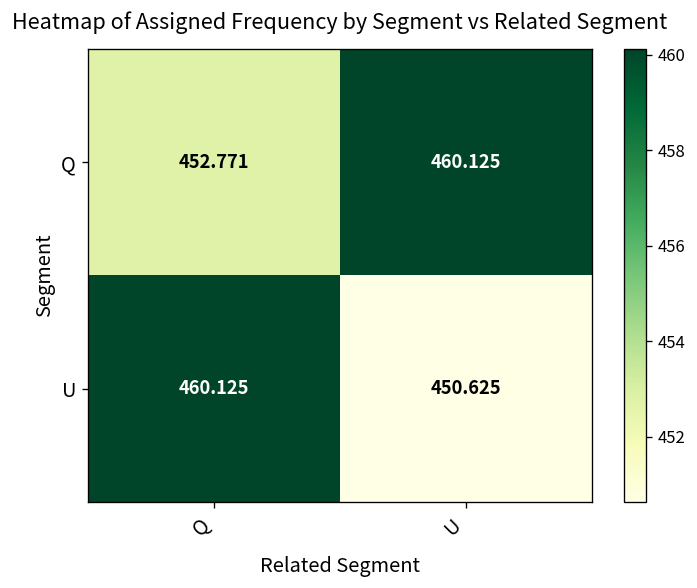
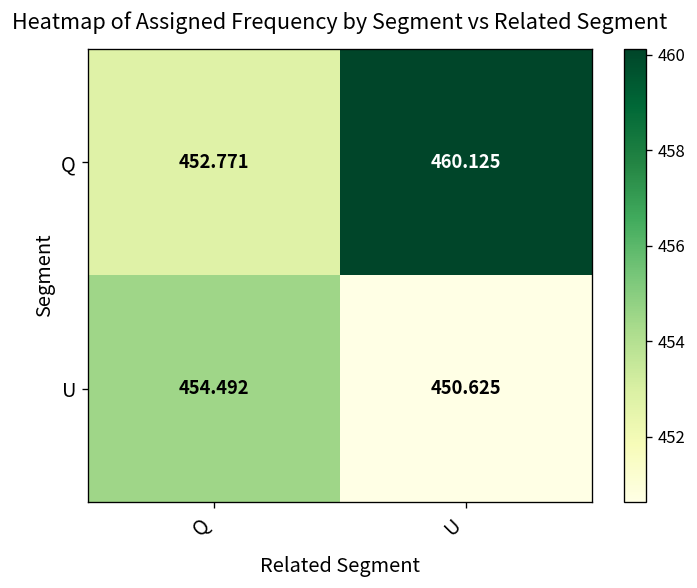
  {
    "Q": {
      "Q": 452.771,
      "U": 460.125
    },
    "U": {
-     "Q": 460.125,
+     "Q": 454.492,
      "U": 450.625
    }
  }
